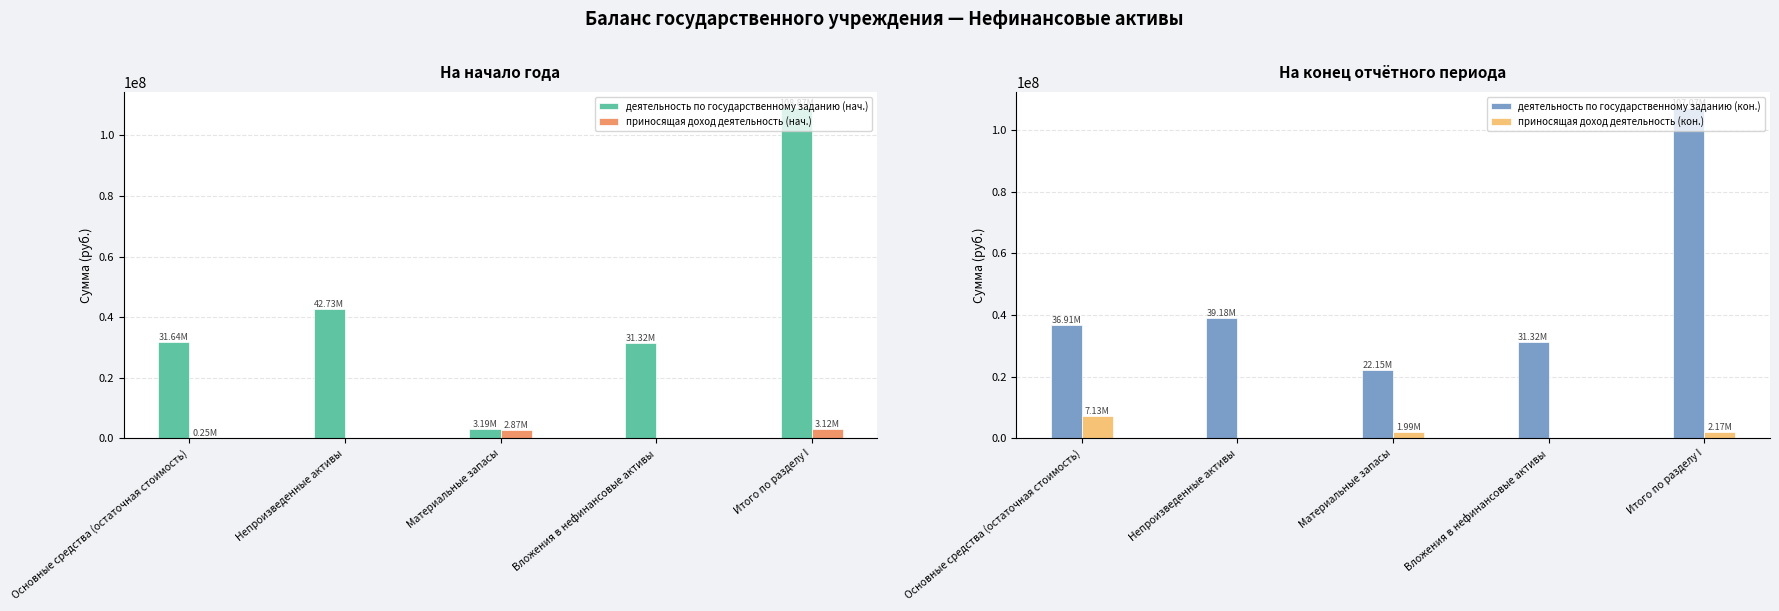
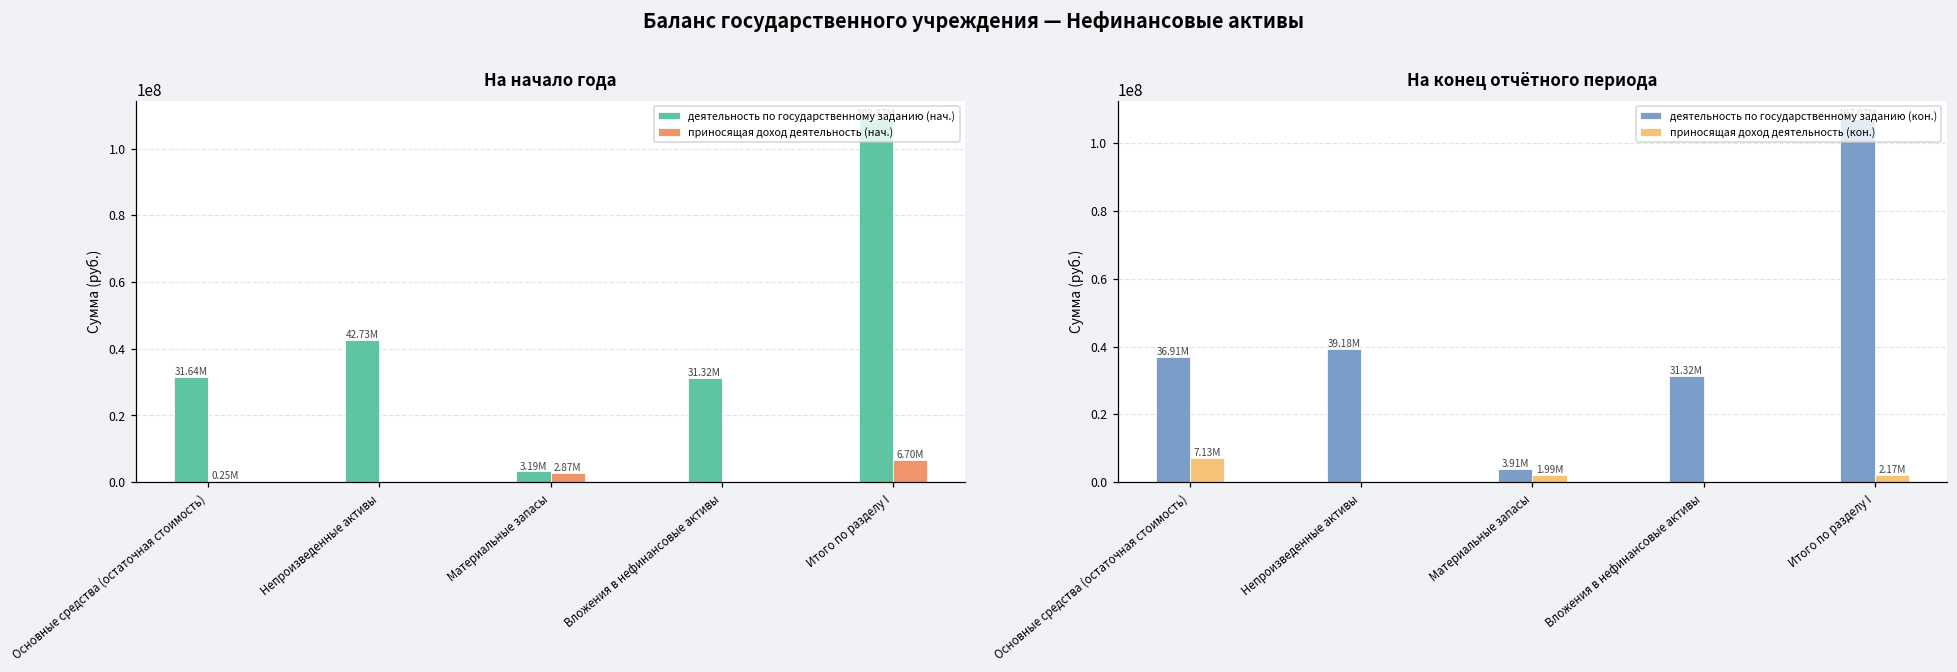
  {
    "На начало года": {
      "деятельность по государственному заданию (нач.)": {
        "Основные средства (остаточная стоимость)": "31.64M",
        "Непроизведенные активы": "42.73M",
        "Материальные запасы": "3.19M",
        "Вложения в нефинансовые активы": "31.32M"
      },
      "приносящая доход деятельность (нач.)": {
        "Основные средства (остаточная стоимость)": "0.25M",
        "Материальные запасы": "2.87M",
-       "Итого по разделу I": "3.12M"
+       "Итого по разделу I": "6.70M"
      }
    },
    "На конец отчётного периода": {
      "деятельность по государственному заданию (кон.)": {
        "Основные средства (остаточная стоимость)": "36.91M",
        "Непроизведенные активы": "39.18M",
-       "Материальные запасы": "22.15M",
+       "Материальные запасы": "3.91M",
        "Вложения в нефинансовые активы": "31.32M"
      },
      "приносящая доход деятельность (кон.)": {
        "Основные средства (остаточная стоимость)": "7.13M",
        "Материальные запасы": "1.99M",
        "Итого по разделу I": "2.17M"
      }
    }
  }
